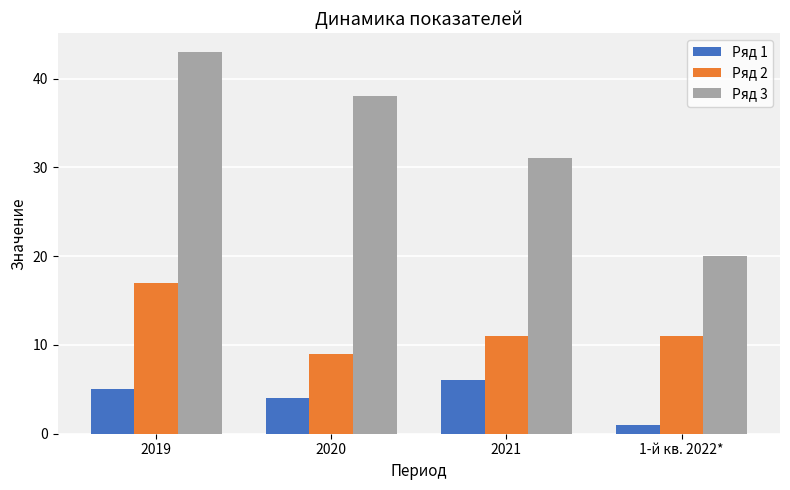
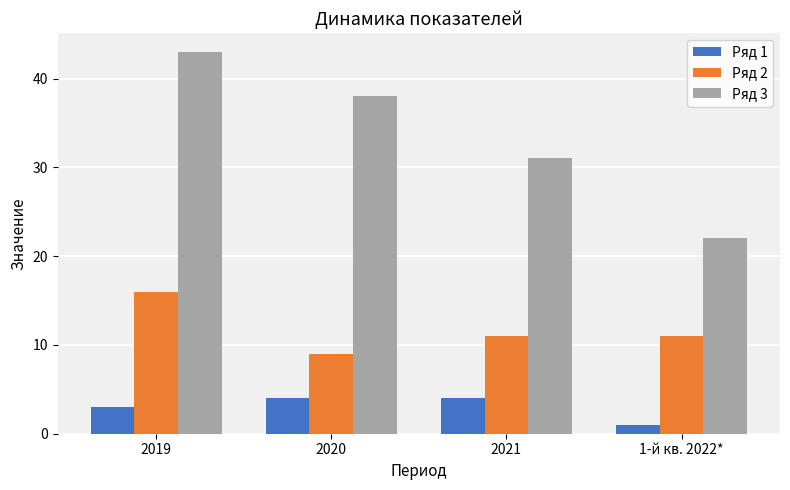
  {
    "Ряд 1": {
-     "2019": 5,
+     "2019": 3,
      "2020": 4,
-     "2021": 6,
+     "2021": 4,
      "1-й кв. 2022*": 1
    },
    "Ряд 2": {
-     "2019": 17,
+     "2019": 16,
      "2020": 9,
      "2021": 11,
      "1-й кв. 2022*": 11
    },
    "Ряд 3": {
      "2019": 43,
      "2020": 38,
      "2021": 31,
-     "1-й кв. 2022*": 20
+     "1-й кв. 2022*": 22
    }
  }
